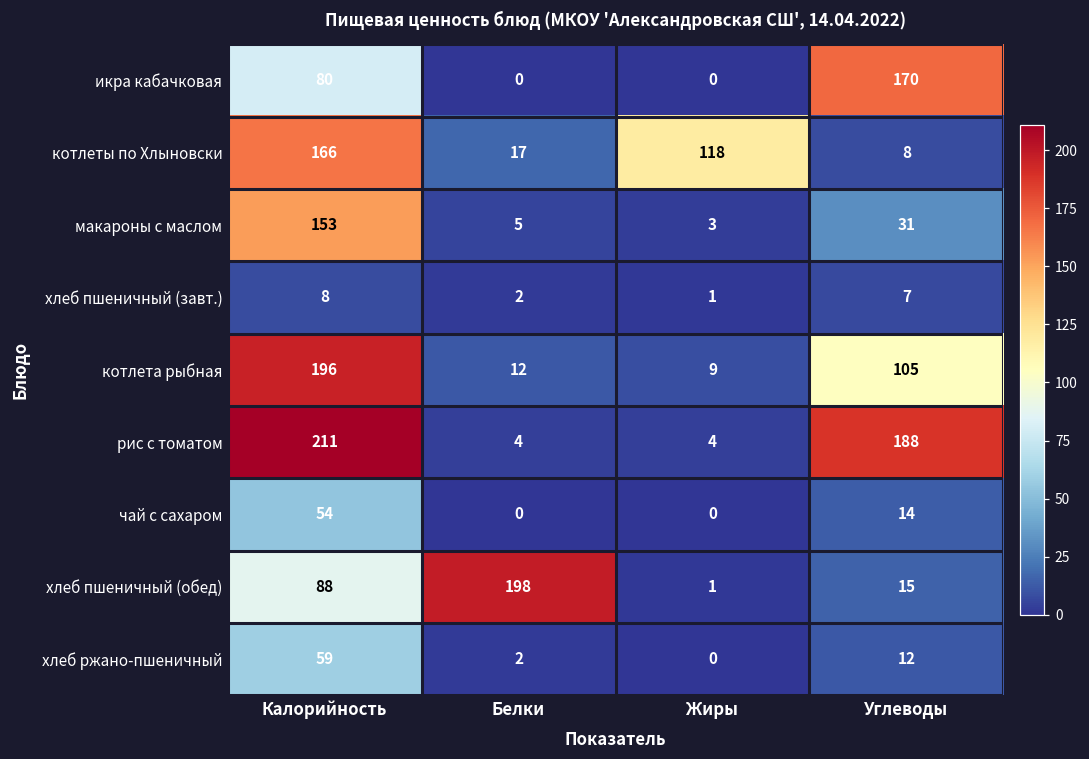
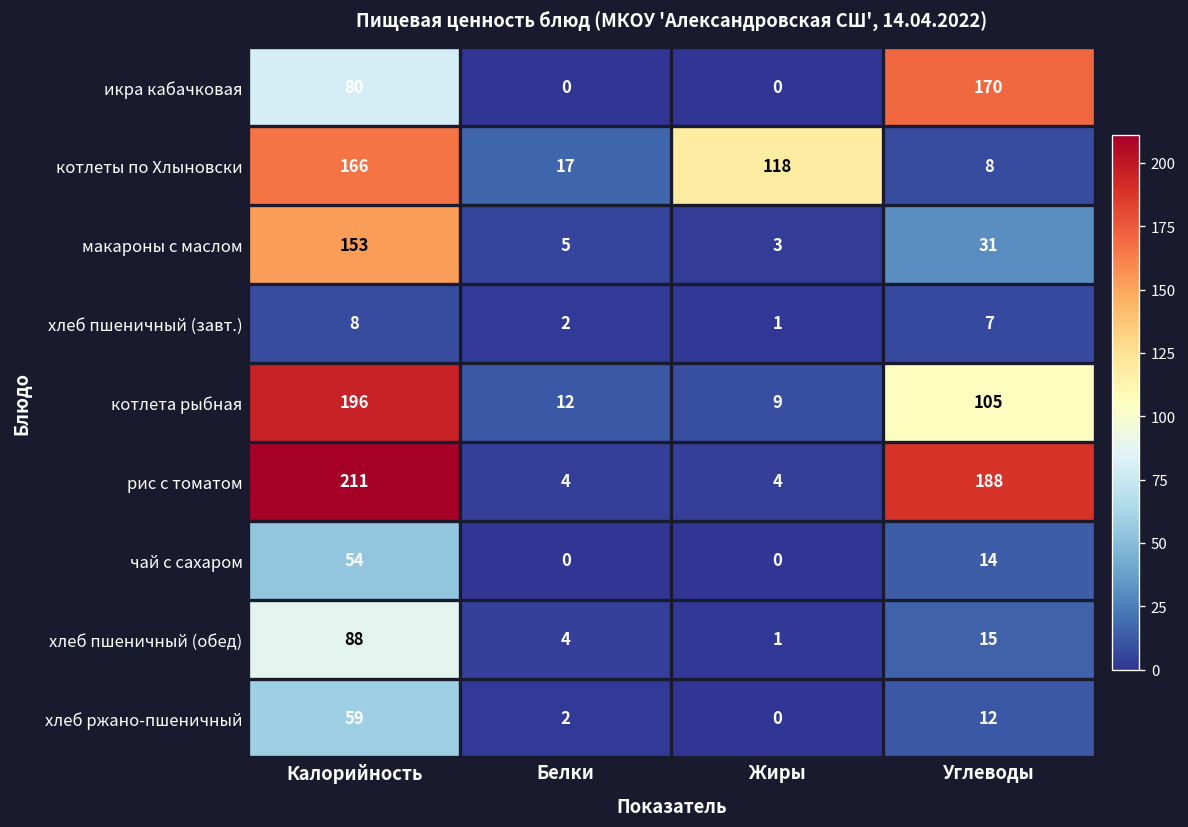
  {
    "икра кабачковая": {
      "Белки": 0,
      "Жиры": 0,
      "Углеводы": 170
    },
    "котлеты по Хлыновски": {
      "Калорийность": 166,
      "Белки": 17,
      "Жиры": 118,
      "Углеводы": 8
    },
    "макароны с маслом": {
      "Калорийность": 153,
      "Белки": 5,
      "Жиры": 3,
      "Углеводы": 31
    },
    "хлеб пшеничный (завт.)": {
      "Калорийность": 8,
      "Белки": 2,
      "Жиры": 1,
      "Углеводы": 7
    },
    "котлета рыбная": {
      "Калорийность": 196,
      "Белки": 12,
      "Жиры": 9,
      "Углеводы": 105
    },
    "рис с томатом": {
      "Калорийность": 211,
      "Белки": 4,
      "Жиры": 4,
      "Углеводы": 188
    },
    "чай с сахаром": {
      "Калорийность": 54,
      "Белки": 0,
      "Жиры": 0,
      "Углеводы": 14
    },
    "хлеб пшеничный (обед)": {
      "Калорийность": 88,
-     "Белки": 198,
+     "Белки": 4,
      "Жиры": 1,
      "Углеводы": 15
    },
    "хлеб ржано-пшеничный": {
      "Калорийность": 59,
      "Белки": 2,
      "Жиры": 0,
      "Углеводы": 12
    }
  }
